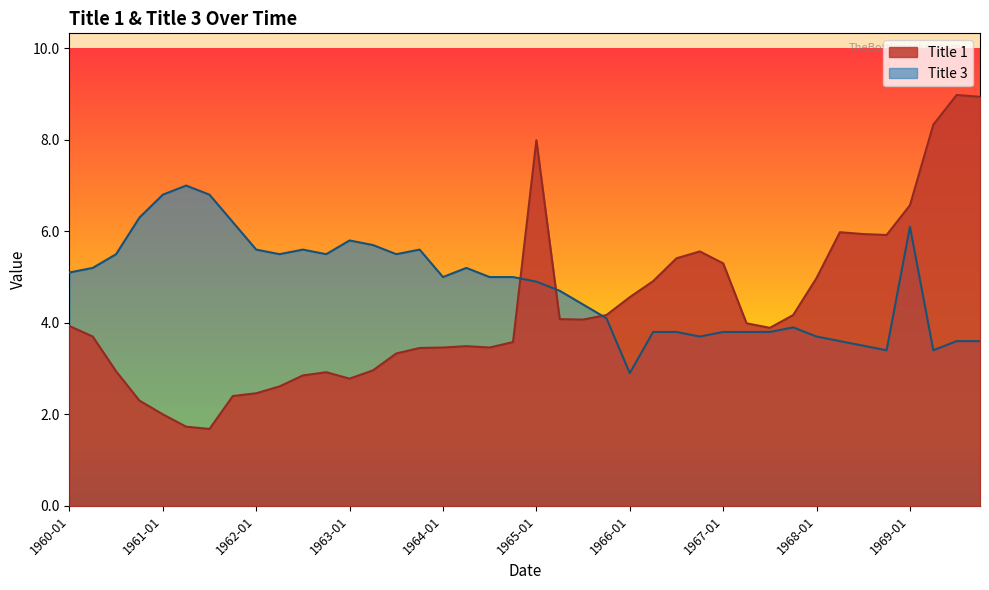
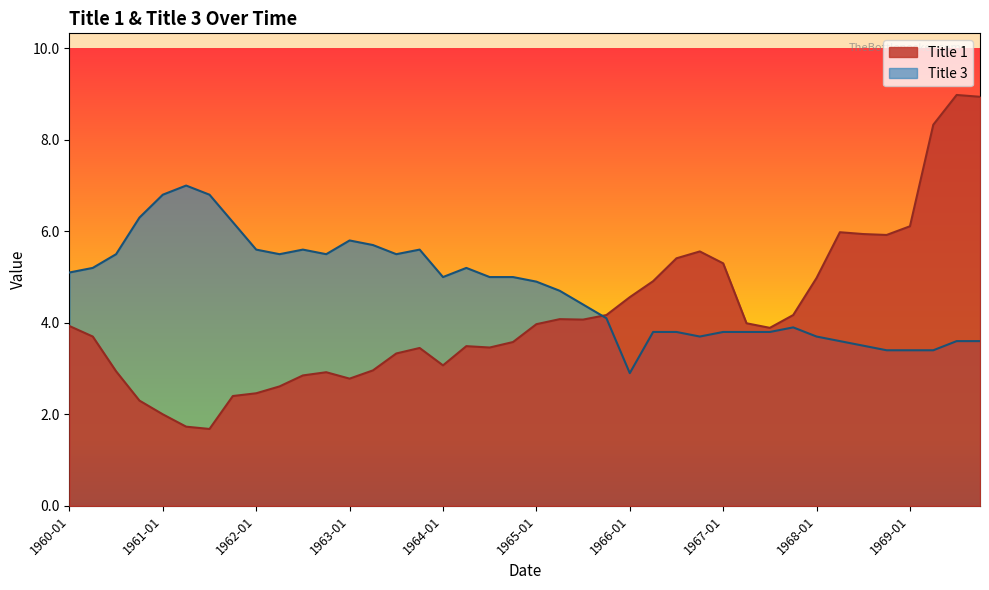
  {
    "Title 1": {
      "1960-01": 3.9,
      "1961-01": 2.0,
      "1962-01": 2.5,
      "1963-01": 2.8,
-     "1964-01": 3.5,
-     "1965-01": 8.0,
+     "1964-01": 3.1,
+     "1965-01": 4.0,
      "1966-01": 4.6,
      "1967-01": 5.3,
      "1968-01": 5.0,
-     "1969-01": 6.6
+     "1969-01": 6.1
    },
    "Title 3": {
      "1960-01": 5.1,
      "1961-01": 6.8,
      "1962-01": 5.6,
      "1963-01": 5.8,
      "1964-01": 5.0,
      "1965-01": 4.9,
      "1966-01": 2.9,
      "1967-01": 3.8,
      "1968-01": 3.7,
-     "1969-01": 6.1
+     "1969-01": 3.4
    }
  }
